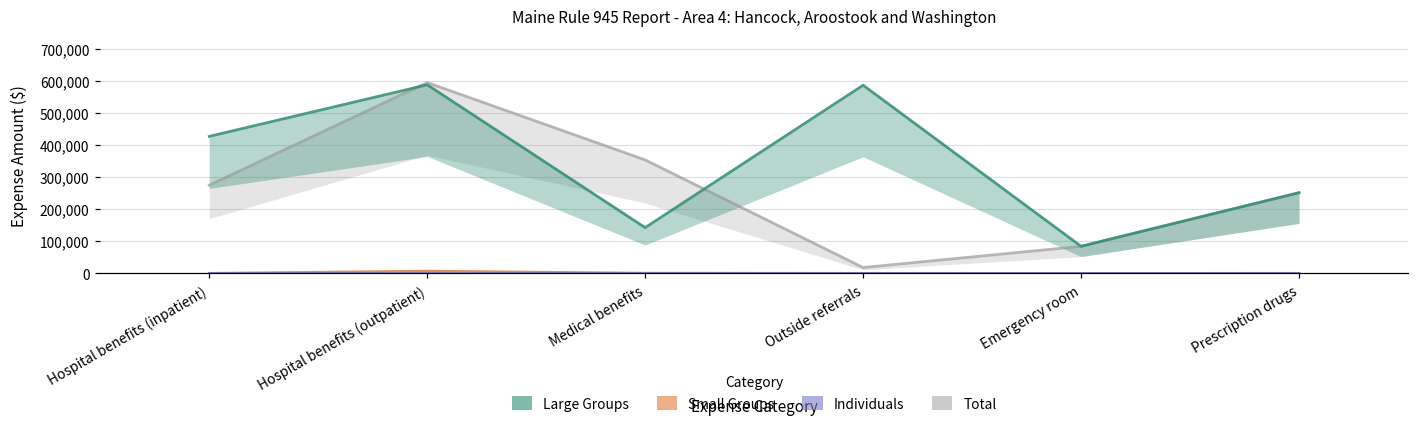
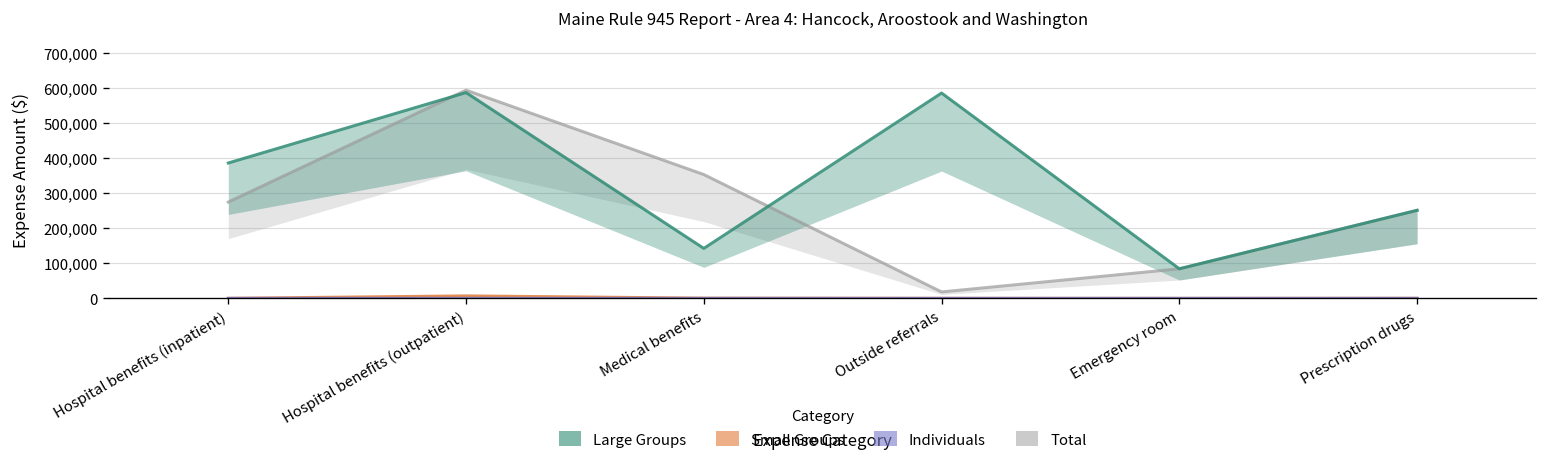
  {
    "Total": {
      "Hospital benefits (inpatient)": "280,000",
      "Medical benefits": "350,000",
      "Outside referrals": "20,000"
    },
    "Large Groups": {
-     "Hospital benefits (inpatient)": "430,000",
+     "Hospital benefits (inpatient)": "390,000",
      "Medical benefits": "140,000",
      "Outside referrals": "590,000"
    }
  }
